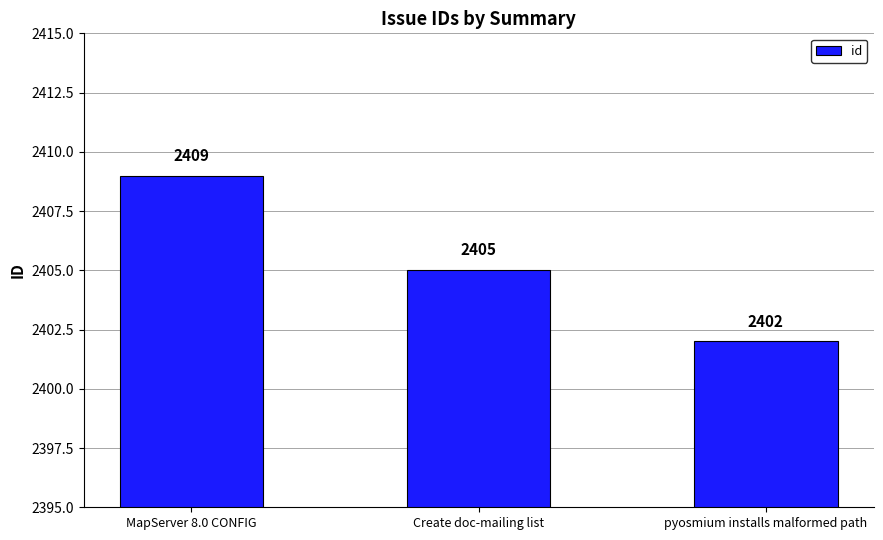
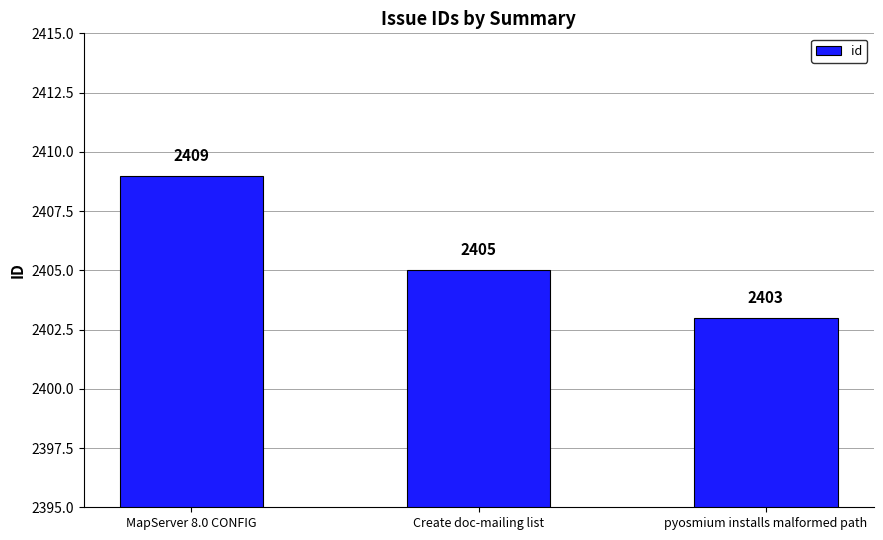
  {
    "MapServer 8.0 CONFIG": 2409,
    "Create doc-mailing list": 2405,
-   "pyosmium installs malformed path": 2402
+   "pyosmium installs malformed path": 2403
  }
